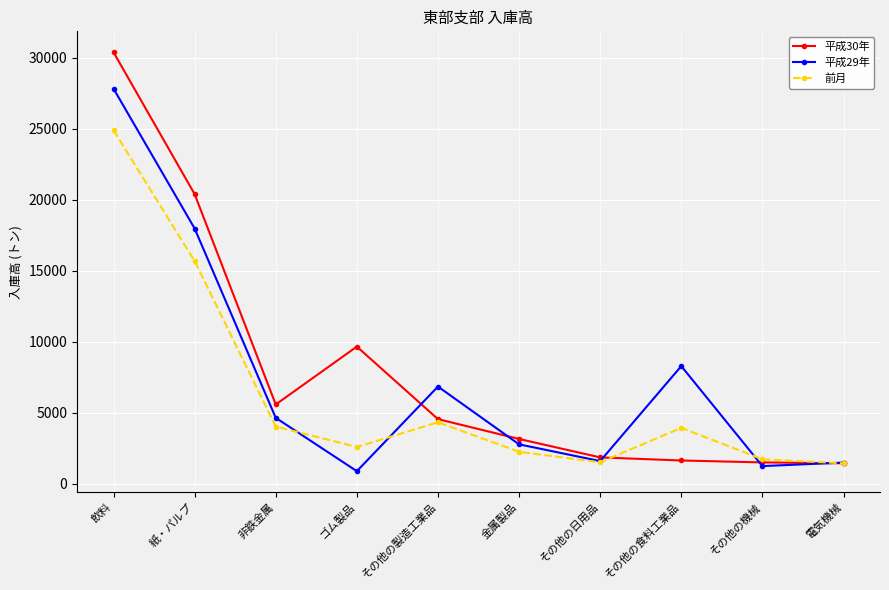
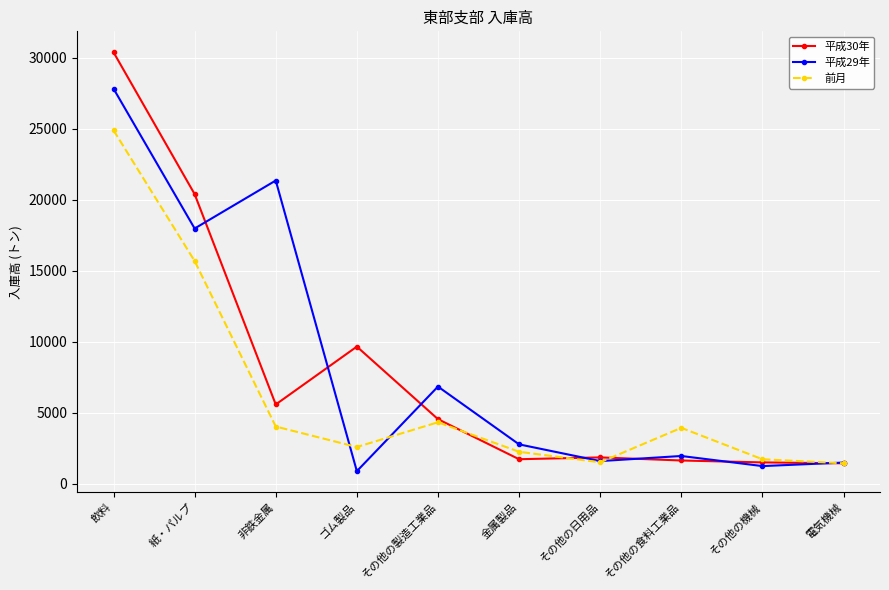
  {
    "平成30年": {
      "飲料": 30400,
      "紙・パルプ": 20400,
      "非鉄金属": 5600,
      "ゴム製品": 9700,
      "その他の製造工業品": 4500,
-     "金属製品": 3200,
+     "金属製品": 1700,
      "その他の日用品": 1900,
      "その他の食料工業品": 1600,
      "その他の機械": 1500
    },
    "平成29年": {
      "飲料": 27800,
      "紙・パルプ": 18000,
-     "非鉄金属": 4600,
+     "非鉄金属": 21400,
      "ゴム製品": 900,
      "その他の製造工業品": 6800,
      "金属製品": 2800,
-     "その他の食料工業品": 8300,
+     "その他の食料工業品": 2000,
      "その他の機械": 1200
    },
    "前月": {
      "飲料": 24900,
      "紙・パルプ": 15700,
      "非鉄金属": 4000,
      "ゴム製品": 2600,
      "その他の製造工業品": 4300,
      "金属製品": 2200,
      "その他の食料工業品": 3900,
      "その他の機械": 1700
    }
  }
